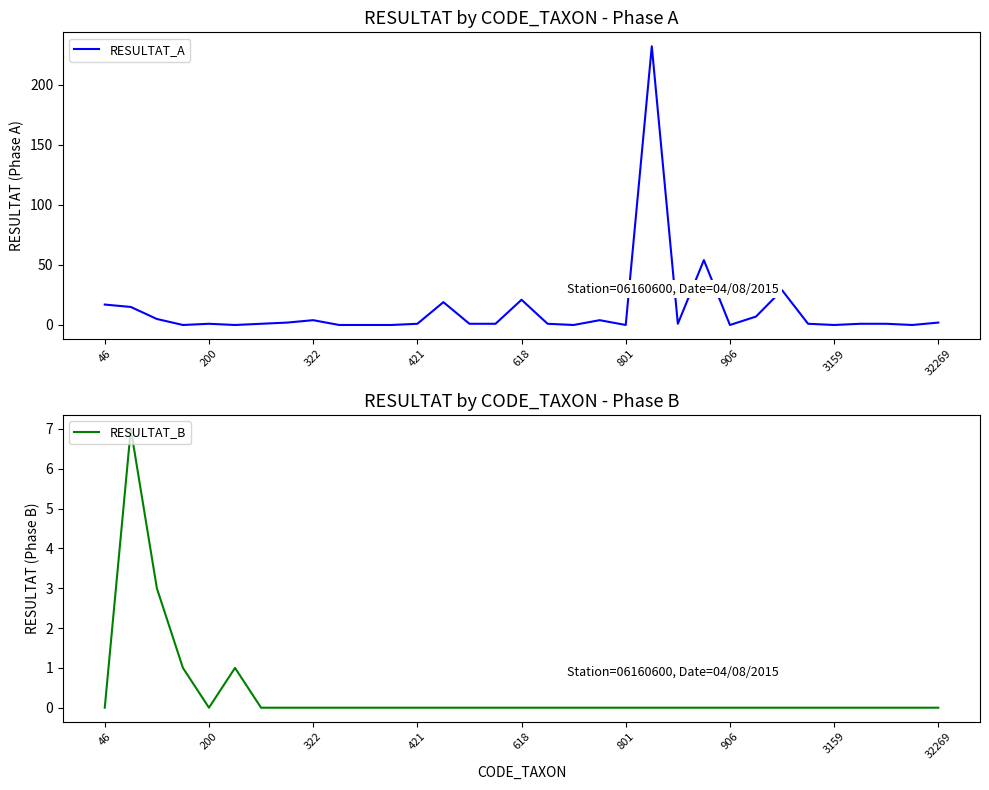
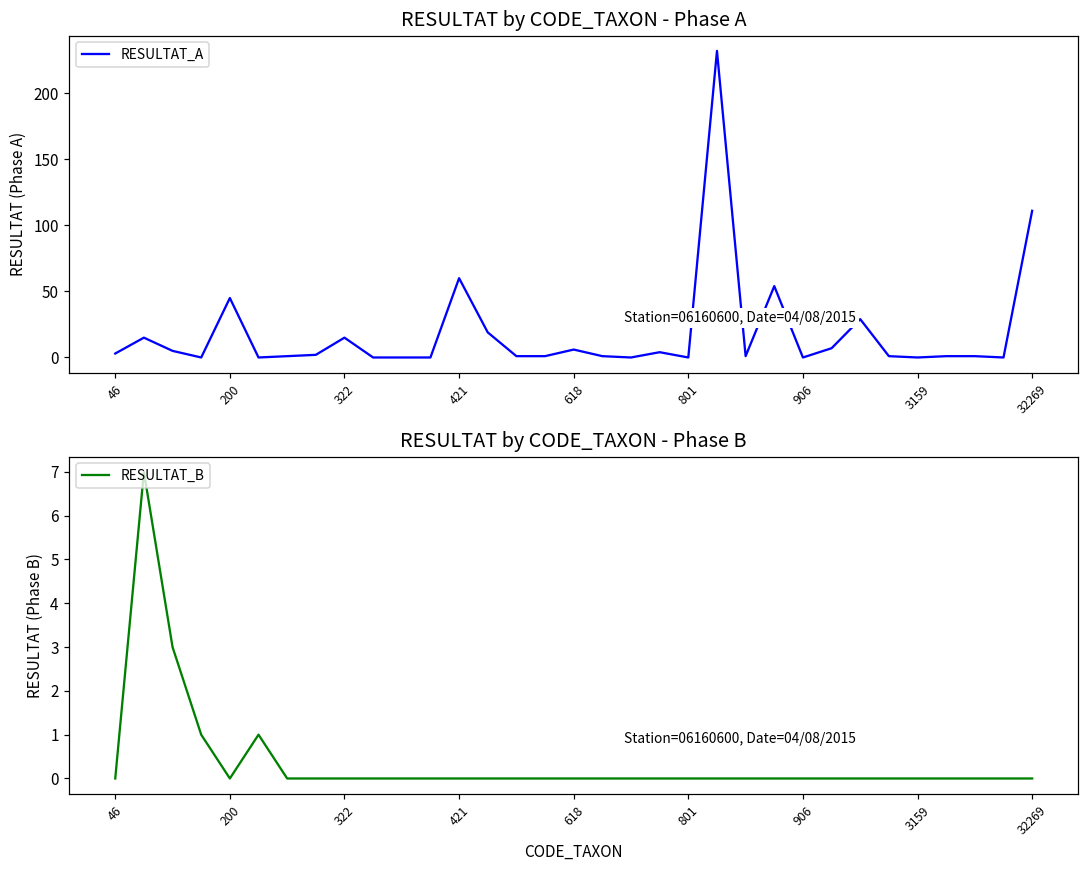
  {
    "RESULTAT by CODE_TAXON - Phase A": {
-     "46": 17,
-     "200": 1,
-     "322": 4,
-     "421": 1,
-     "618": 21,
+     "46": 3,
+     "200": 45,
+     "322": 15,
+     "421": 60,
+     "618": 6,
      "801": 0,
      "906": 0,
      "3159": 0,
-     "32269": 2
+     "32269": 111
    },
    "RESULTAT by CODE_TAXON - Phase B": {
      "46": 0.0,
      "200": 0.0,
      "322": 0.0,
      "421": 0.0,
      "618": 0.0,
      "801": 0.0,
      "906": 0.0,
      "3159": 0.0,
      "32269": 0.0
    }
  }
